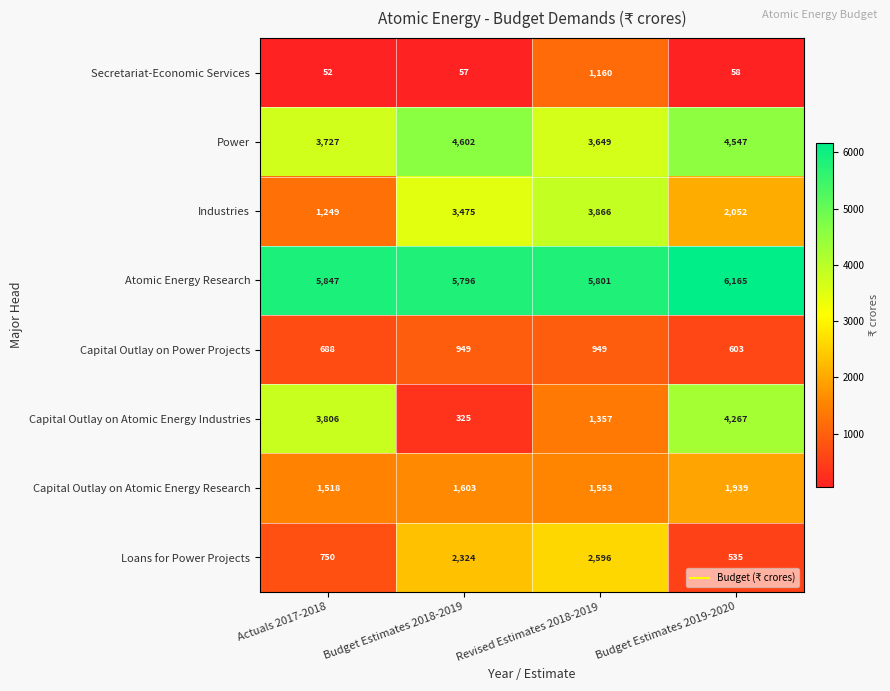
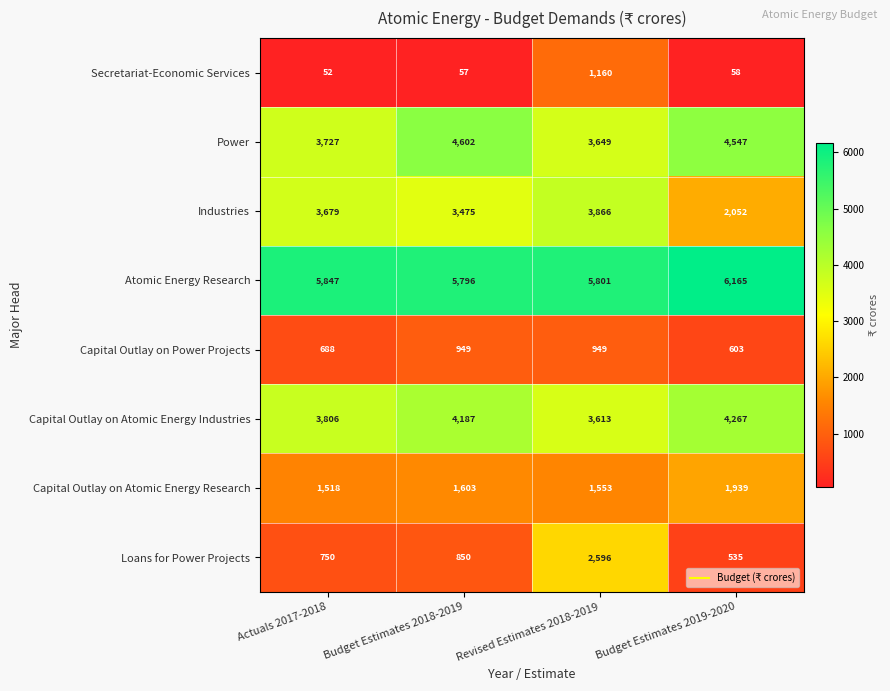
  {
    "Secretariat-Economic Services": {
      "Actuals 2017-2018": "52",
      "Budget Estimates 2018-2019": "57",
      "Revised Estimates 2018-2019": "1,160",
      "Budget Estimates 2019-2020": "58"
    },
    "Power": {
      "Actuals 2017-2018": "3,727",
      "Budget Estimates 2018-2019": "4,602",
      "Revised Estimates 2018-2019": "3,649",
      "Budget Estimates 2019-2020": "4,547"
    },
    "Industries": {
-     "Actuals 2017-2018": "1,249",
+     "Actuals 2017-2018": "3,679",
      "Budget Estimates 2018-2019": "3,475",
      "Revised Estimates 2018-2019": "3,866",
      "Budget Estimates 2019-2020": "2,052"
    },
    "Atomic Energy Research": {
      "Actuals 2017-2018": "5,847",
      "Budget Estimates 2018-2019": "5,796",
      "Revised Estimates 2018-2019": "5,801",
      "Budget Estimates 2019-2020": "6,165"
    },
    "Capital Outlay on Power Projects": {
      "Actuals 2017-2018": "688",
      "Budget Estimates 2018-2019": "949",
      "Revised Estimates 2018-2019": "949",
      "Budget Estimates 2019-2020": "603"
    },
    "Capital Outlay on Atomic Energy Industries": {
      "Actuals 2017-2018": "3,806",
-     "Budget Estimates 2018-2019": "325",
-     "Revised Estimates 2018-2019": "1,357",
+     "Budget Estimates 2018-2019": "4,187",
+     "Revised Estimates 2018-2019": "3,613",
      "Budget Estimates 2019-2020": "4,267"
    },
    "Capital Outlay on Atomic Energy Research": {
      "Actuals 2017-2018": "1,518",
      "Budget Estimates 2018-2019": "1,603",
      "Revised Estimates 2018-2019": "1,553",
      "Budget Estimates 2019-2020": "1,939"
    },
    "Loans for Power Projects": {
      "Actuals 2017-2018": "750",
-     "Budget Estimates 2018-2019": "2,324",
+     "Budget Estimates 2018-2019": "850",
      "Revised Estimates 2018-2019": "2,596",
      "Budget Estimates 2019-2020": "535"
    }
  }
